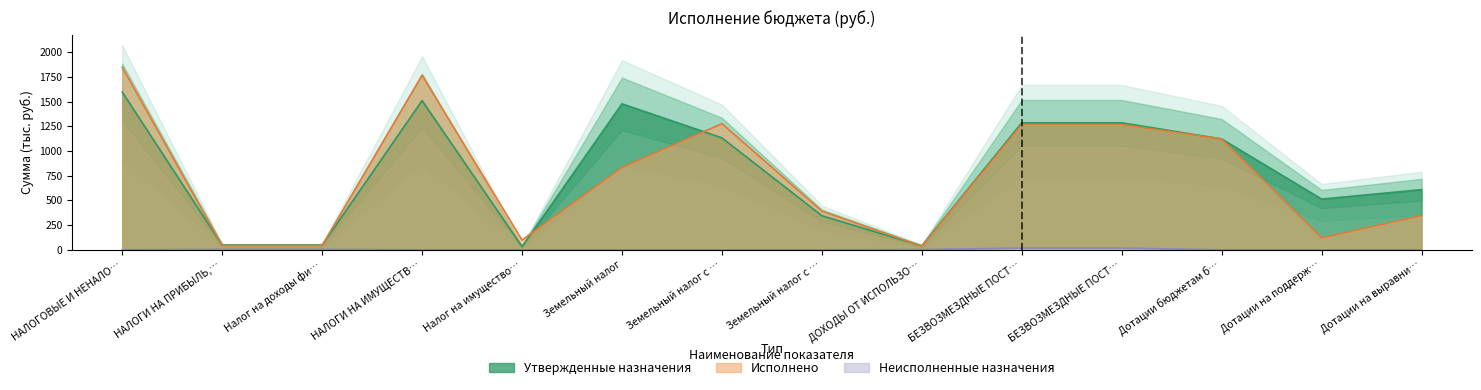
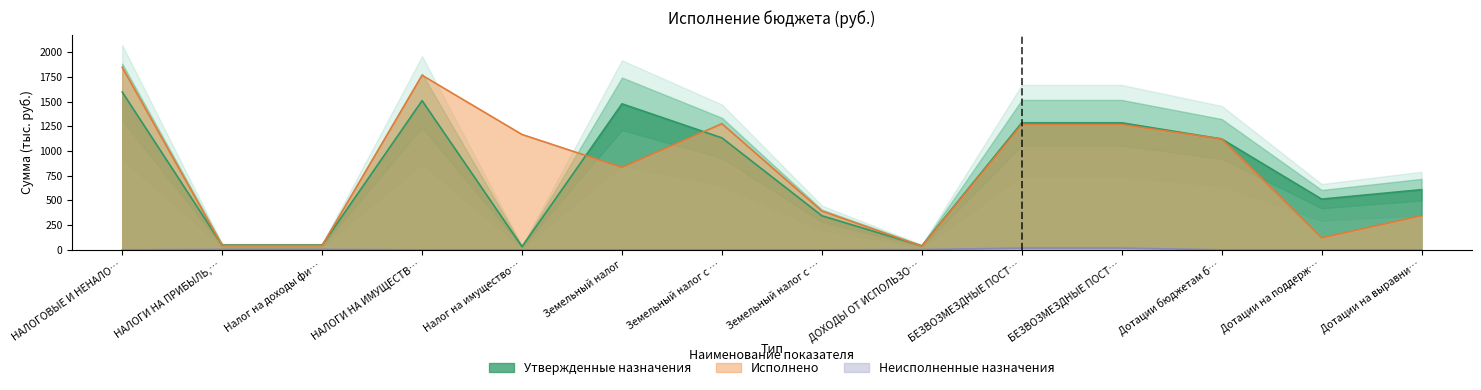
  {
    "Исполнено": {
      "НАЛОГОВЫЕ И НЕНАЛО…": 1800,
-     "Налог на имущество…": 100,
+     "Налог на имущество…": 1200,
      "Земельный налог": 800,
      "Дотации на поддерж…": 100,
      "Дотации на выравни…": 300
    }
  }
